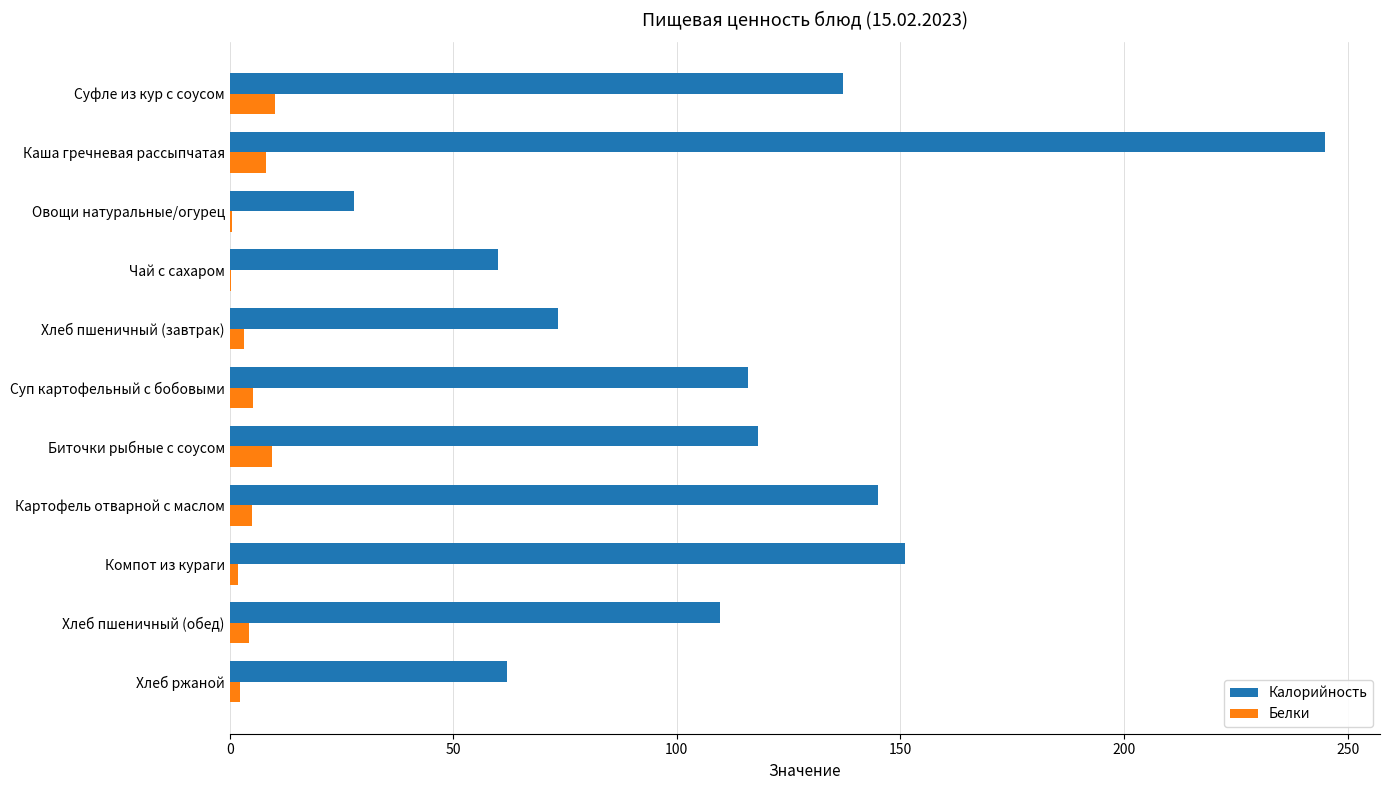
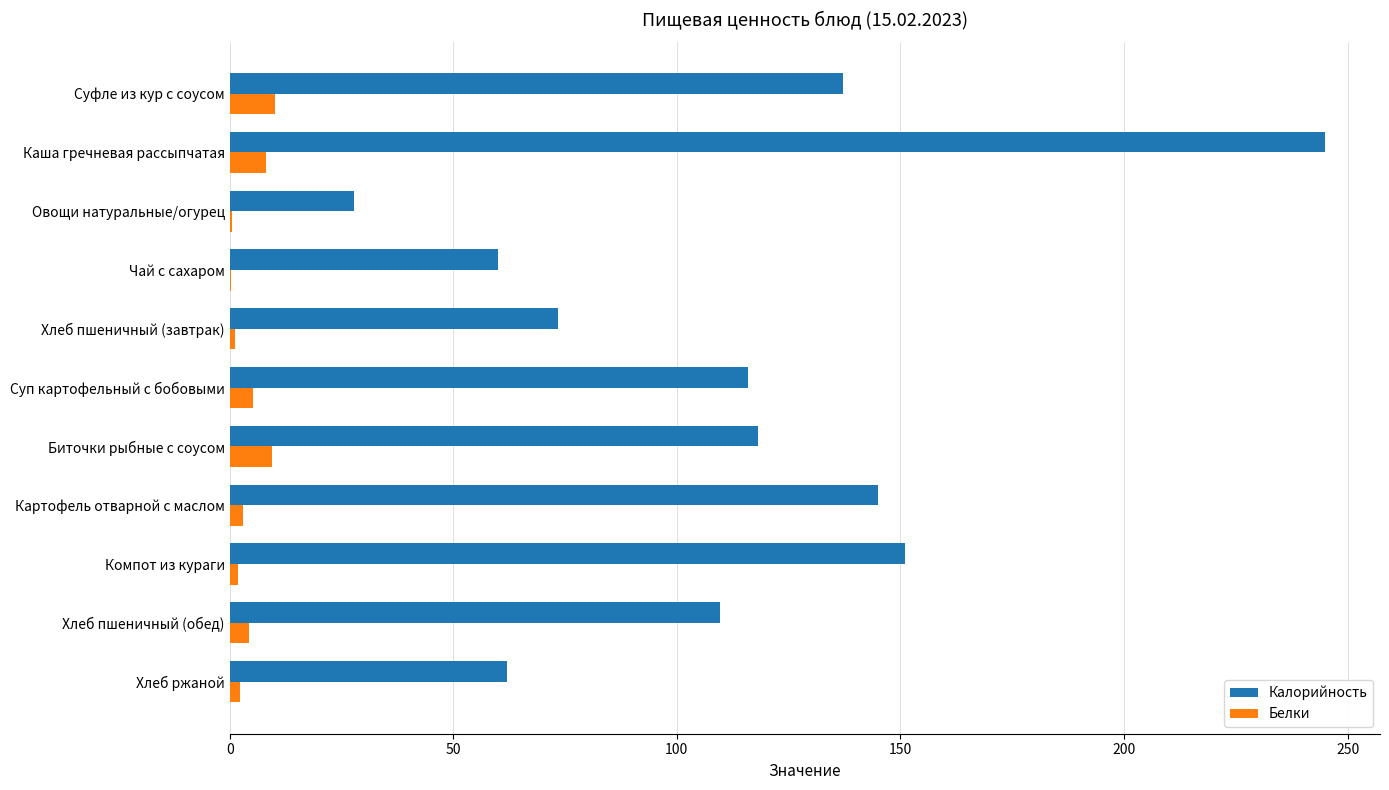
  {
    "Калорийность": {
      "Суфле из кур с соусом": 137,
      "Каша гречневая рассыпчатая": 245,
      "Овощи натуральные/огурец": 28,
      "Чай с сахаром": 60,
      "Хлеб пшеничный (завтрак)": 73,
      "Суп картофельный с бобовыми": 116,
      "Биточки рыбные с соусом": 118,
      "Картофель отварной с маслом": 145,
      "Компот из кураги": 151,
      "Хлеб пшеничный (обед)": 110,
      "Хлеб ржаной": 62
    },
    "Белки": {
      "Суфле из кур с соусом": 10,
      "Каша гречневая рассыпчатая": 8,
-     "Хлеб пшеничный (завтрак)": 3,
+     "Хлеб пшеничный (завтрак)": 1,
      "Суп картофельный с бобовыми": 5,
      "Биточки рыбные с соусом": 9,
-     "Картофель отварной с маслом": 5,
+     "Картофель отварной с маслом": 3,
      "Компот из кураги": 2,
      "Хлеб пшеничный (обед)": 4,
      "Хлеб ржаной": 2
    }
  }
